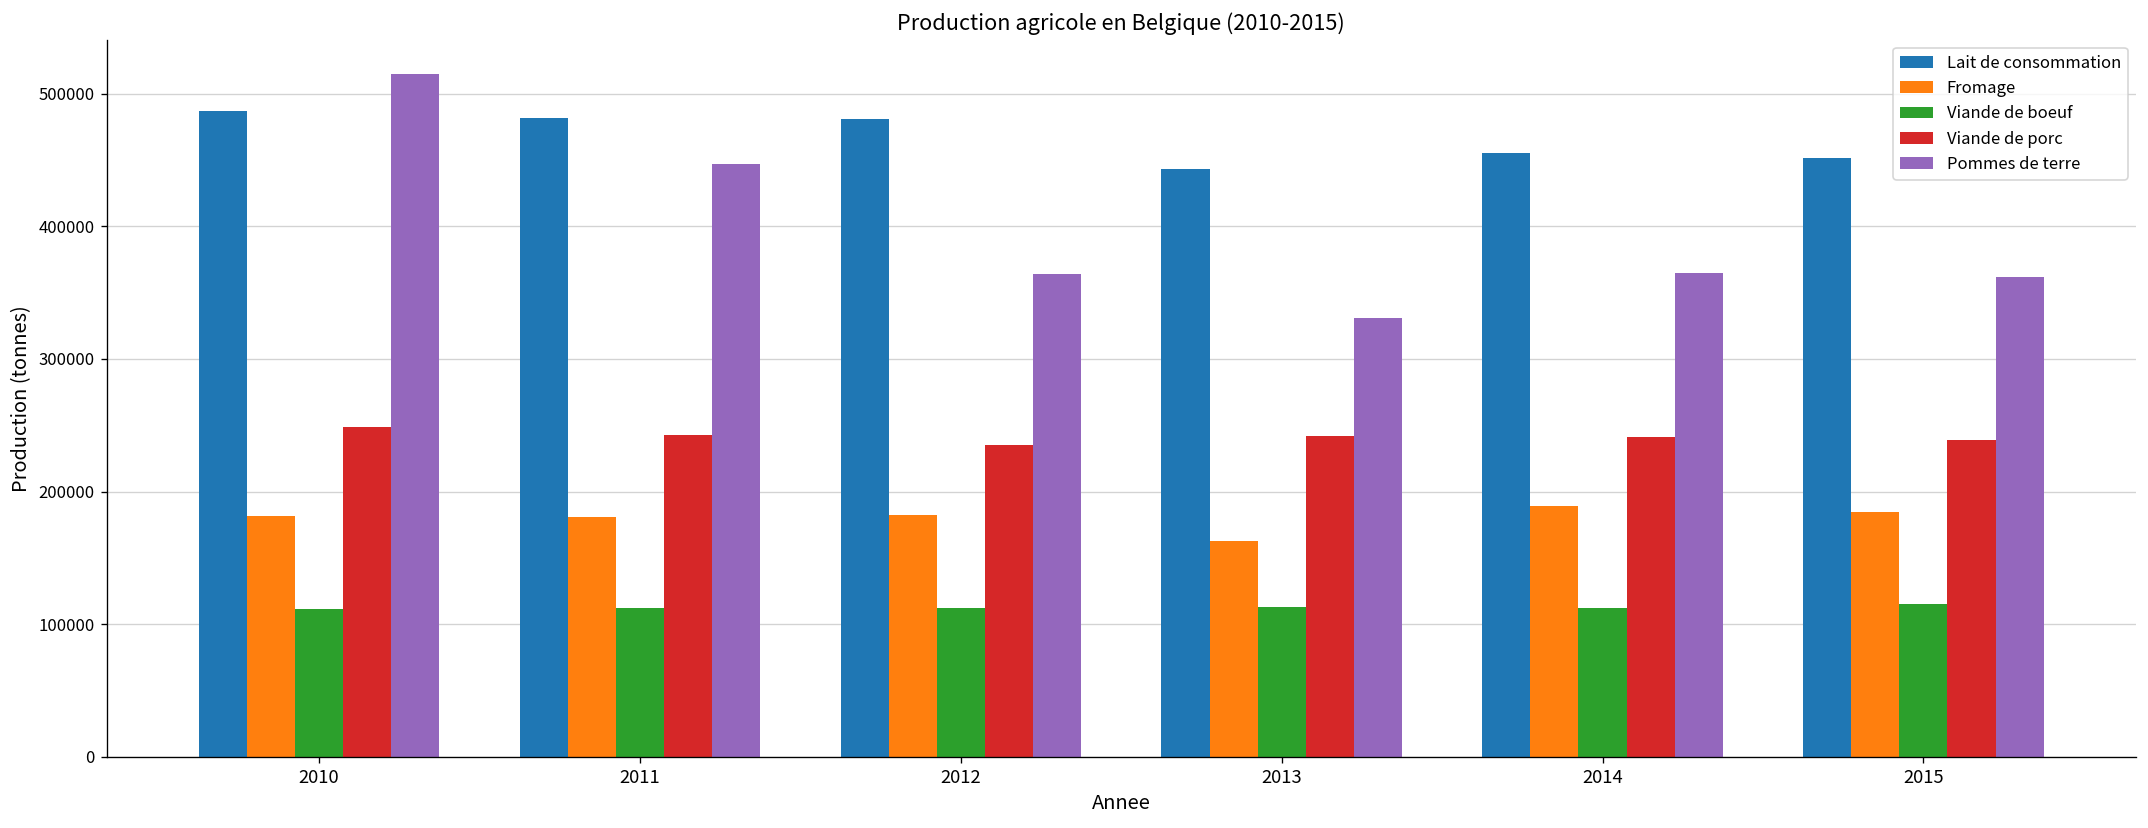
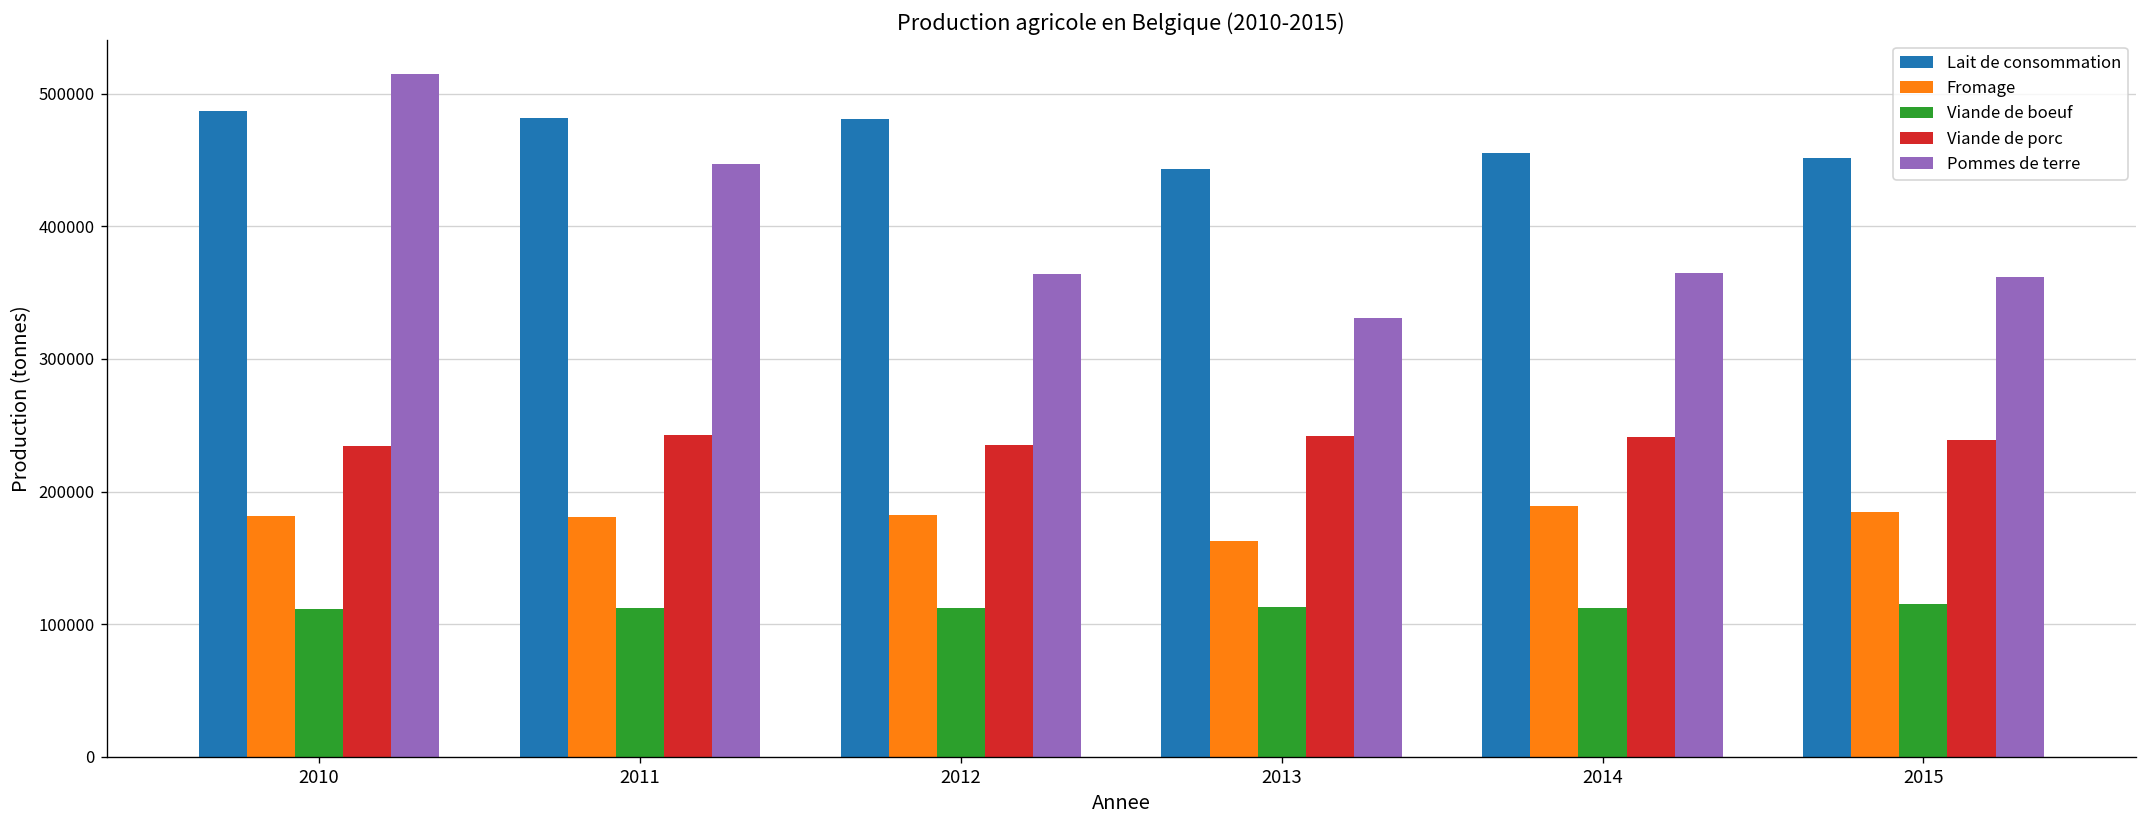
  {
    "Lait de consommation": {
      "2010": 487000,
      "2011": 481000,
      "2012": 481000,
      "2013": 443000,
      "2014": 455000,
      "2015": 451000
    },
    "Fromage": {
      "2010": 182000,
      "2011": 181000,
      "2012": 183000,
      "2013": 163000,
      "2014": 189000,
      "2015": 185000
    },
    "Viande de boeuf": {
      "2010": 112000,
      "2011": 112000,
      "2012": 112000,
      "2013": 113000,
      "2014": 112000,
      "2015": 115000
    },
    "Viande de porc": {
-     "2010": 249000,
+     "2010": 235000,
      "2011": 243000,
      "2012": 235000,
      "2013": 242000,
      "2014": 241000,
      "2015": 239000
    },
    "Pommes de terre": {
      "2010": 515000,
      "2011": 447000,
      "2012": 364000,
      "2013": 331000,
      "2014": 365000,
      "2015": 362000
    }
  }
